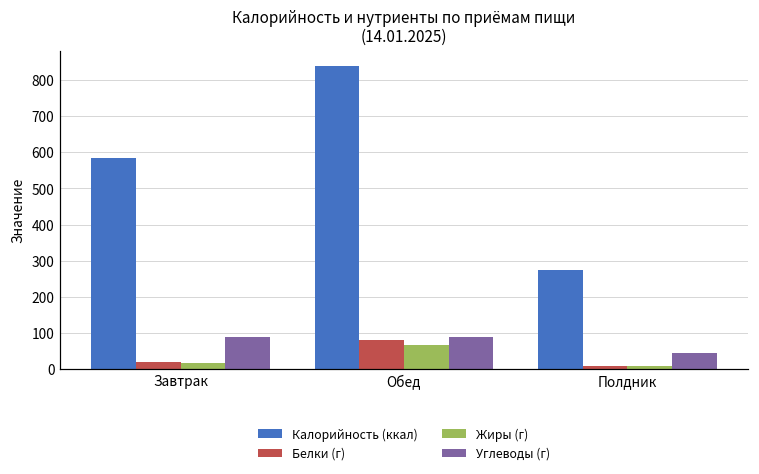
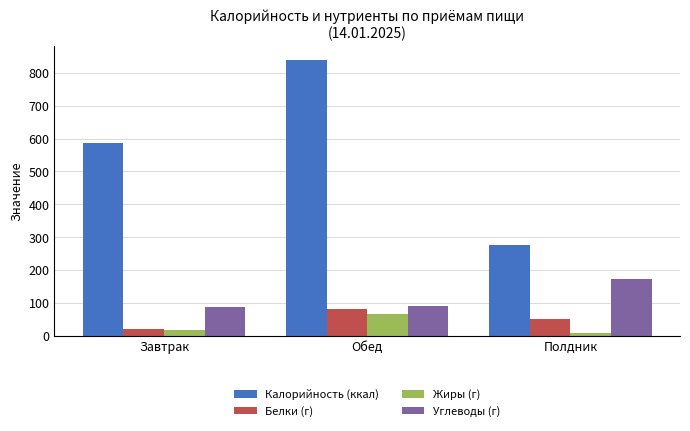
  {
    "Калорийность (ккал)": {
      "Завтрак": 590,
      "Обед": 840,
      "Полдник": 280
    },
    "Белки (г)": {
      "Завтрак": 20,
      "Обед": 80,
-     "Полдник": 10
+     "Полдник": 50
    },
    "Жиры (г)": {
      "Завтрак": 20,
      "Обед": 70
    },
    "Углеводы (г)": {
      "Завтрак": 90,
      "Обед": 90,
-     "Полдник": 40
+     "Полдник": 170
    }
  }
